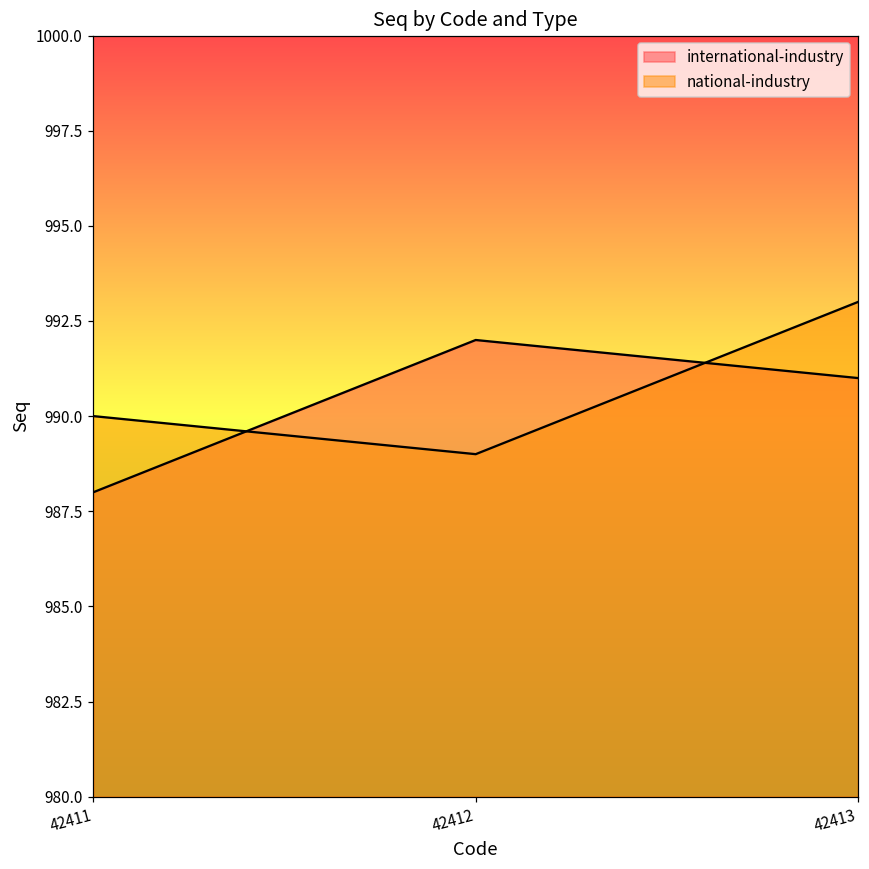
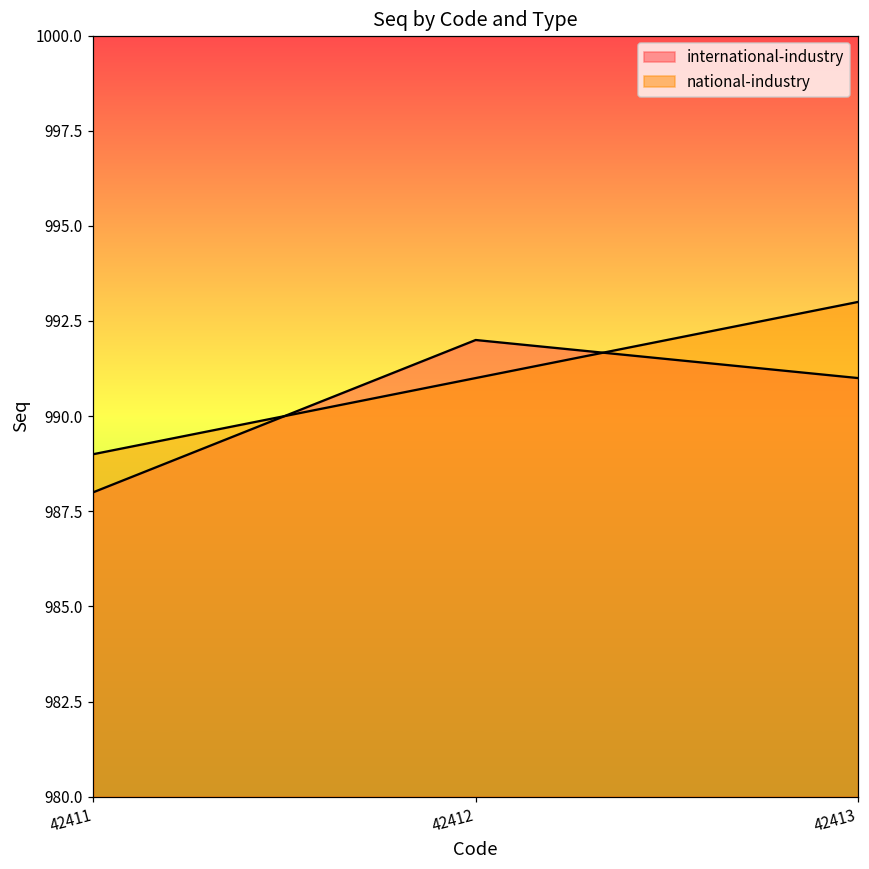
  {
    "international-industry": {
      "42411": 988,
      "42412": 992,
      "42413": 991
    },
    "national-industry": {
-     "42411": 990,
-     "42412": 989,
+     "42411": 989,
+     "42412": 991,
      "42413": 993
    }
  }
